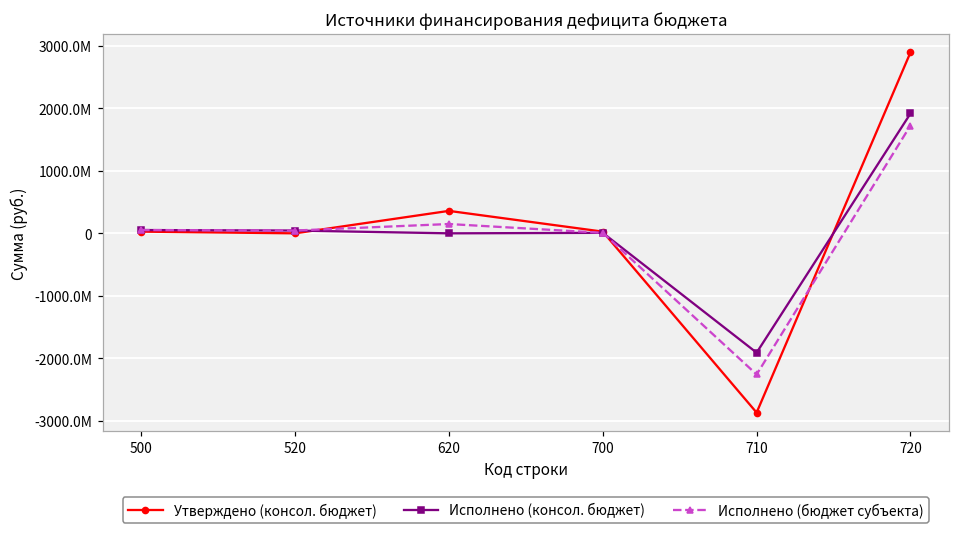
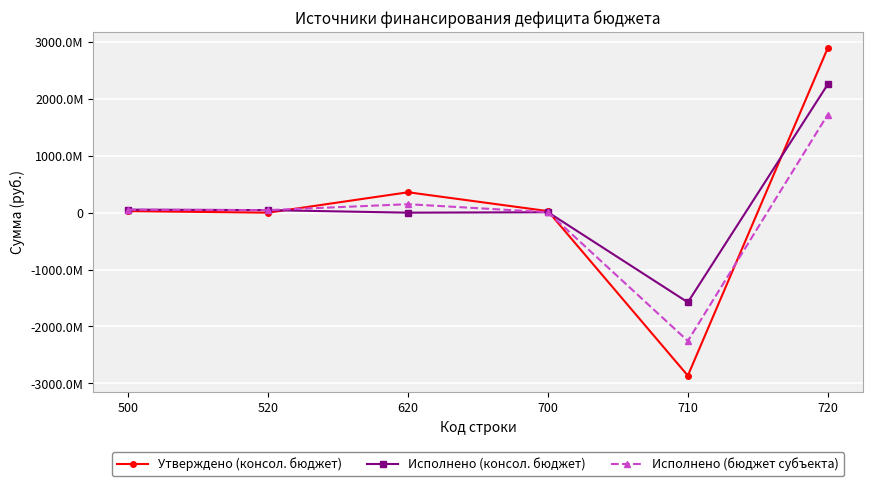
  {
    "Утверждено (консол. бюджет)": {
      "520": 0,
      "620": 400000000,
      "710": -2900000000,
      "720": 2900000000
    },
    "Исполнено (консол. бюджет)": {
      "620": 0,
-     "710": -1900000000,
-     "720": 1900000000
+     "710": -1600000000,
+     "720": 2300000000
    },
    "Исполнено (бюджет субъекта)": {
      "620": 100000000,
      "710": -2300000000,
      "720": 1700000000
    }
  }
